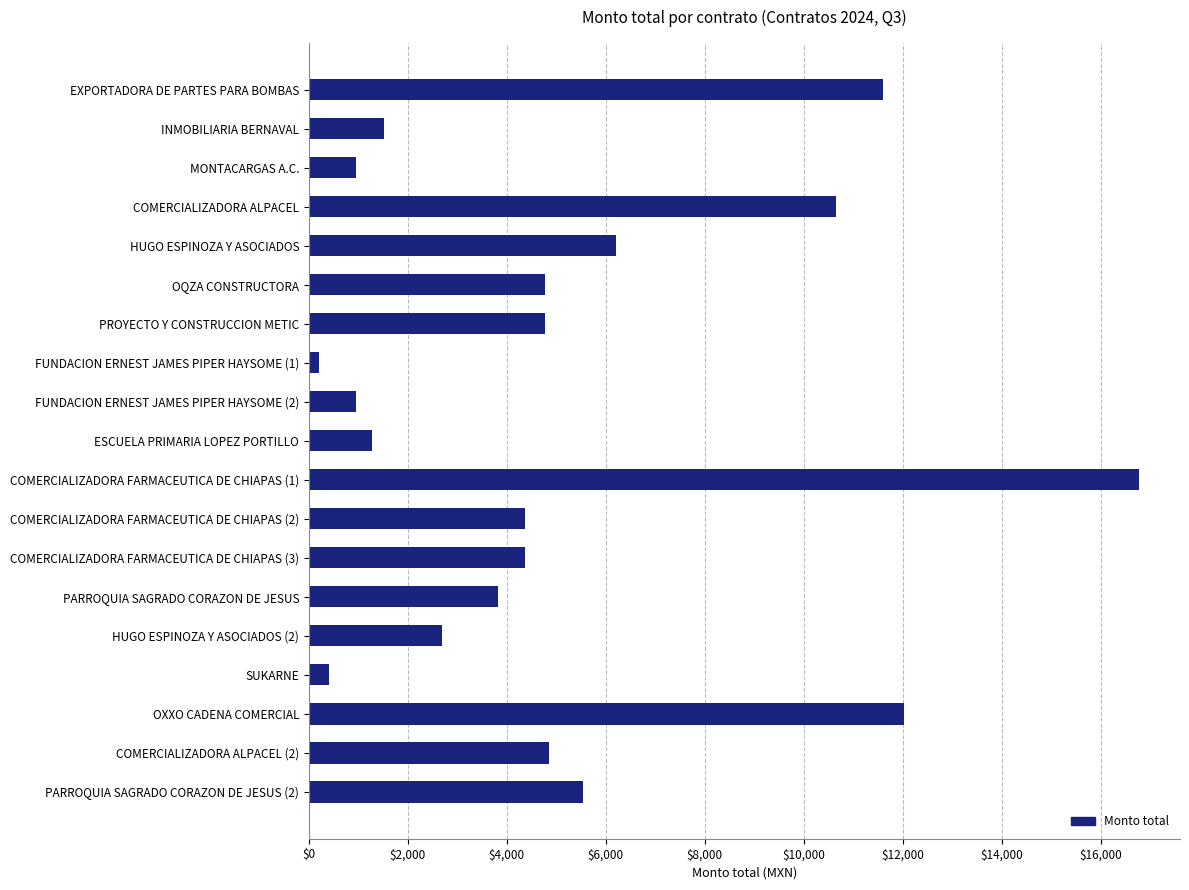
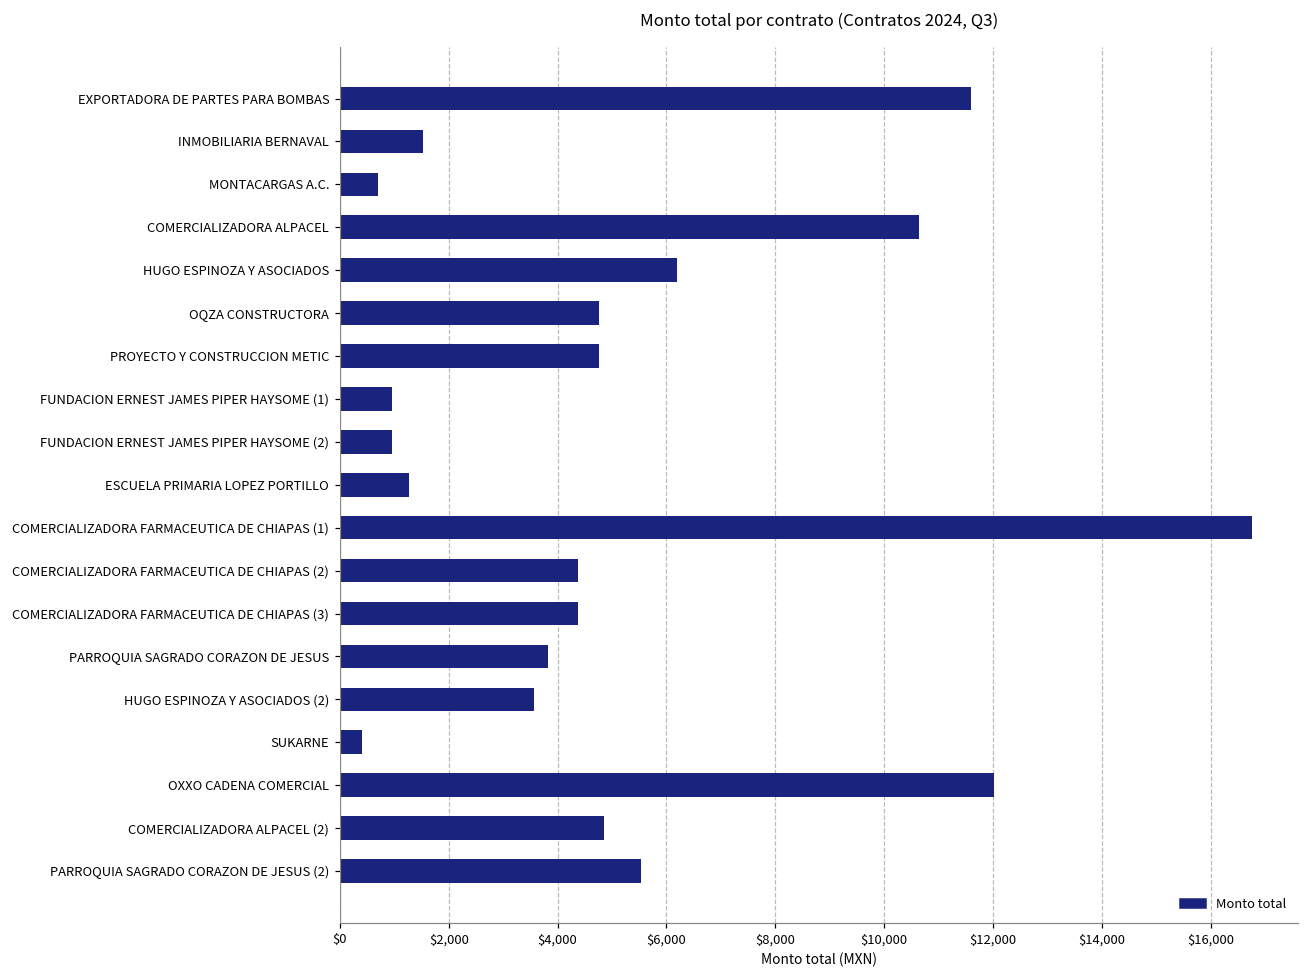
  {
    "EXPORTADORA DE PARTES PARA BOMBAS": "$11,600",
    "INMOBILIARIA BERNAVAL": "$1,500",
-   "MONTACARGAS A.C.": "$1,000",
+   "MONTACARGAS A.C.": "$700",
    "COMERCIALIZADORA ALPACEL": "$10,600",
    "HUGO ESPINOZA Y ASOCIADOS": "$6,200",
    "OQZA CONSTRUCTORA": "$4,800",
    "PROYECTO Y CONSTRUCCION METIC": "$4,800",
-   "FUNDACION ERNEST JAMES PIPER HAYSOME (1)": "$200",
+   "FUNDACION ERNEST JAMES PIPER HAYSOME (1)": "$1,000",
    "FUNDACION ERNEST JAMES PIPER HAYSOME (2)": "$1,000",
    "ESCUELA PRIMARIA LOPEZ PORTILLO": "$1,300",
    "COMERCIALIZADORA FARMACEUTICA DE CHIAPAS (1)": "$16,800",
    "COMERCIALIZADORA FARMACEUTICA DE CHIAPAS (2)": "$4,400",
    "COMERCIALIZADORA FARMACEUTICA DE CHIAPAS (3)": "$4,400",
    "PARROQUIA SAGRADO CORAZON DE JESUS": "$3,800",
-   "HUGO ESPINOZA Y ASOCIADOS (2)": "$2,700",
+   "HUGO ESPINOZA Y ASOCIADOS (2)": "$3,600",
    "SUKARNE": "$400",
    "OXXO CADENA COMERCIAL": "$12,000",
    "COMERCIALIZADORA ALPACEL (2)": "$4,900",
    "PARROQUIA SAGRADO CORAZON DE JESUS (2)": "$5,500"
  }
